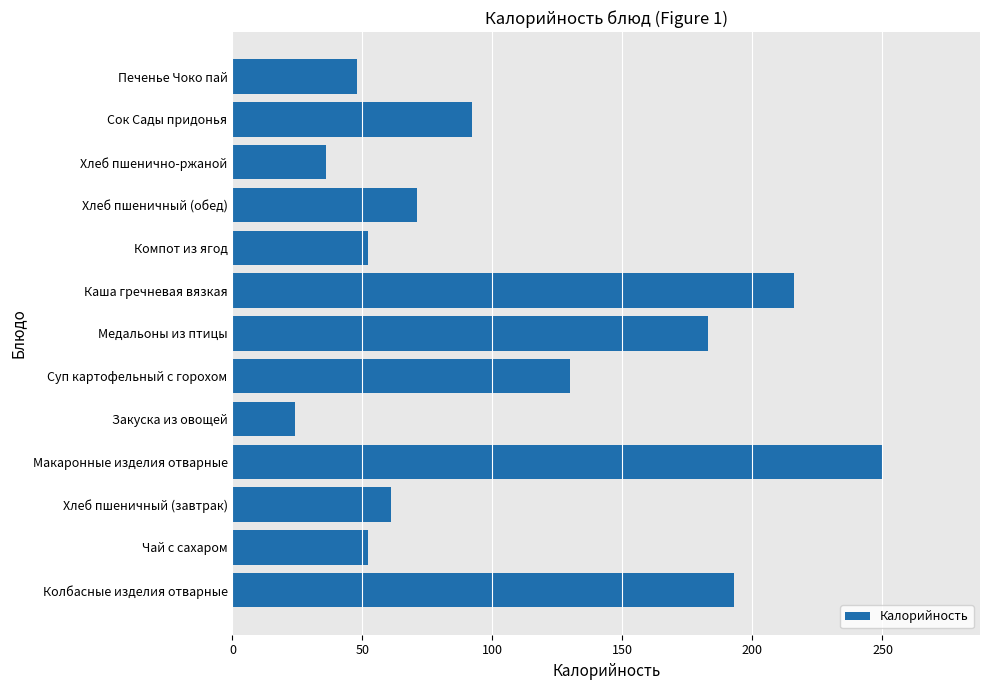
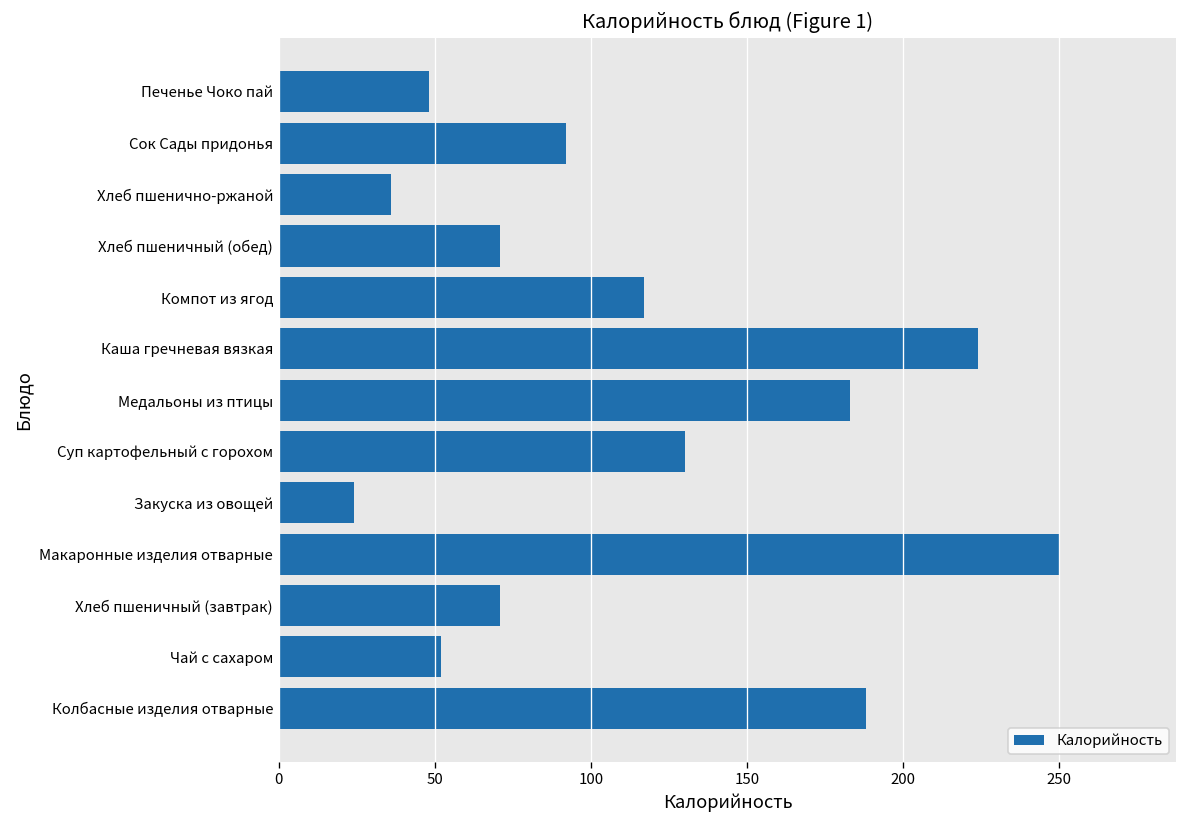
  {
    "Печенье Чоко пай": 48,
    "Сок Сады придонья": 92,
    "Хлеб пшенично-ржаной": 36,
    "Хлеб пшеничный (обед)": 71,
-   "Компот из ягод": 52,
-   "Каша гречневая вязкая": 216,
+   "Компот из ягод": 117,
+   "Каша гречневая вязкая": 224,
    "Медальоны из птицы": 183,
    "Суп картофельный с горохом": 130,
    "Закуска из овощей": 24,
    "Макаронные изделия отварные": 250,
-   "Хлеб пшеничный (завтрак)": 61,
+   "Хлеб пшеничный (завтрак)": 71,
    "Чай с сахаром": 52,
-   "Колбасные изделия отварные": 193
+   "Колбасные изделия отварные": 188
  }
